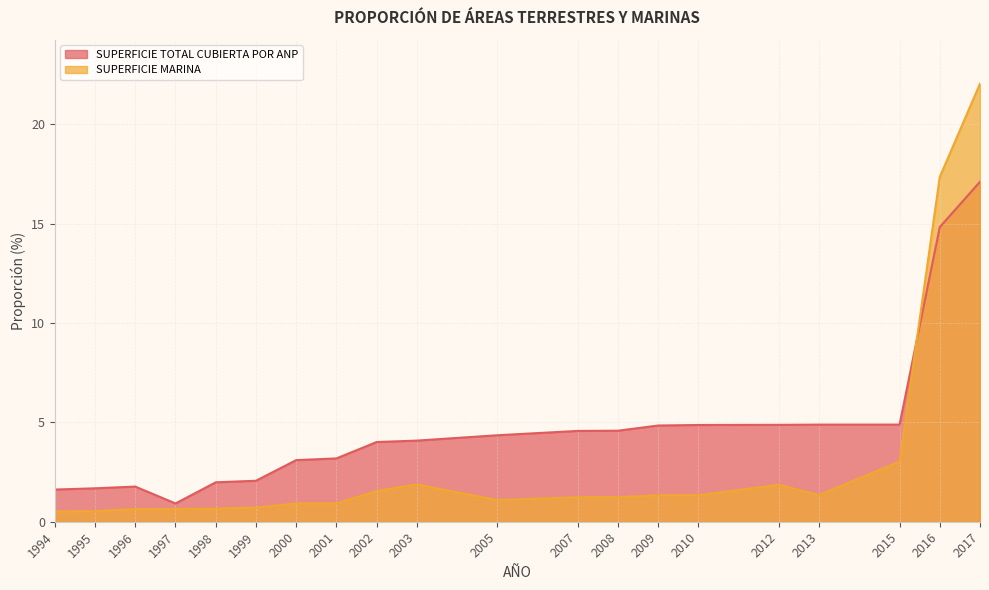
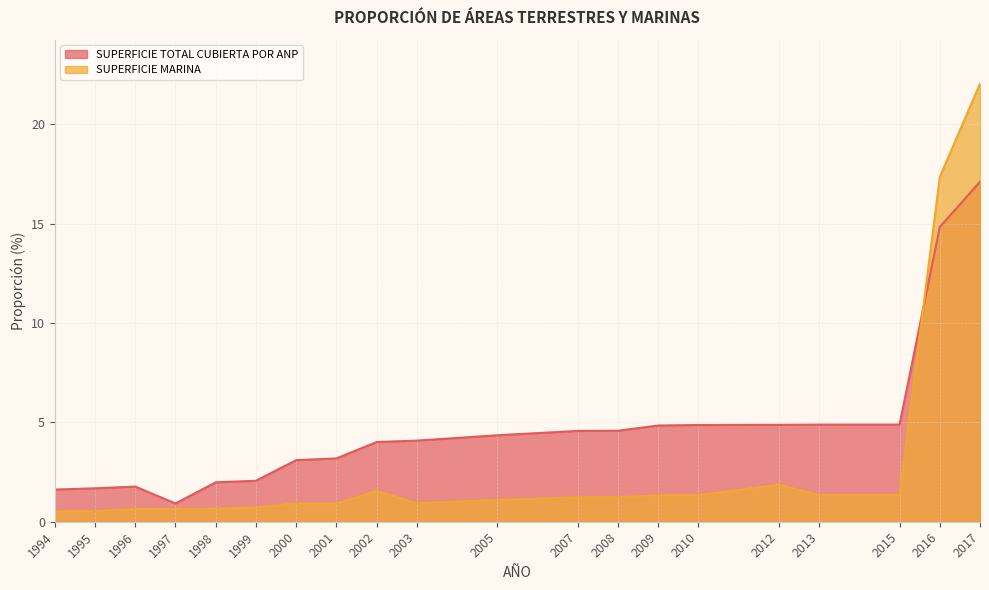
  {
    "SUPERFICIE TOTAL CUBIERTA POR ANP": {
      "1994": 1.6,
      "1995": 1.7,
      "1996": 1.8,
      "1997": 0.9,
      "1998": 2.0,
      "1999": 2.1,
      "2000": 3.1,
      "2001": 3.2,
      "2002": 4.0,
      "2003": 4.1,
      "2005": 4.4,
      "2007": 4.6,
      "2008": 4.6,
      "2009": 4.8,
      "2010": 4.9,
      "2012": 4.9,
      "2013": 4.9,
      "2015": 4.9,
      "2016": 14.8,
      "2017": 17.1
    },
    "SUPERFICIE MARINA": {
      "1994": 0.5,
      "1995": 0.5,
      "1996": 0.6,
      "1997": 0.6,
      "1998": 0.7,
      "1999": 0.7,
      "2000": 0.9,
      "2001": 0.9,
      "2002": 1.5,
-     "2003": 1.9,
+     "2003": 0.9,
      "2005": 1.1,
      "2007": 1.2,
      "2008": 1.2,
      "2009": 1.3,
      "2010": 1.3,
      "2012": 1.9,
      "2013": 1.3,
-     "2015": 3.0,
+     "2015": 1.3,
      "2016": 17.4,
      "2017": 22.1
    }
  }
